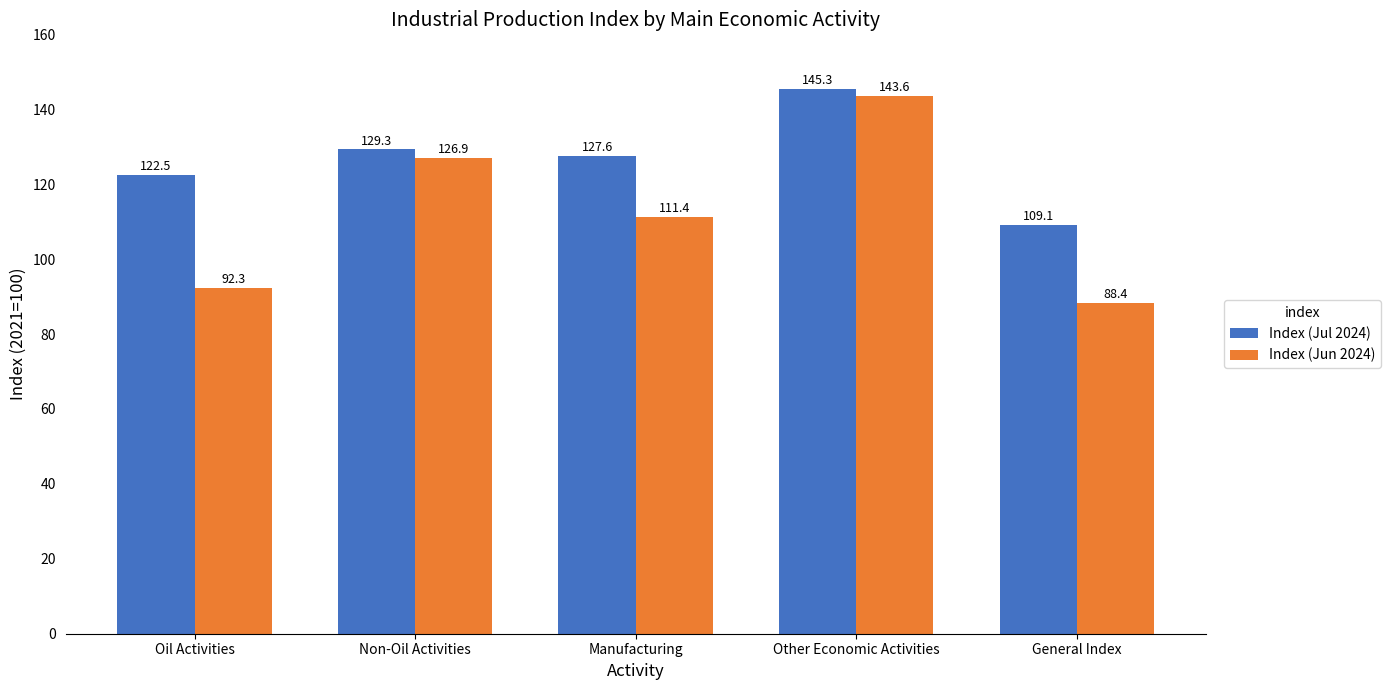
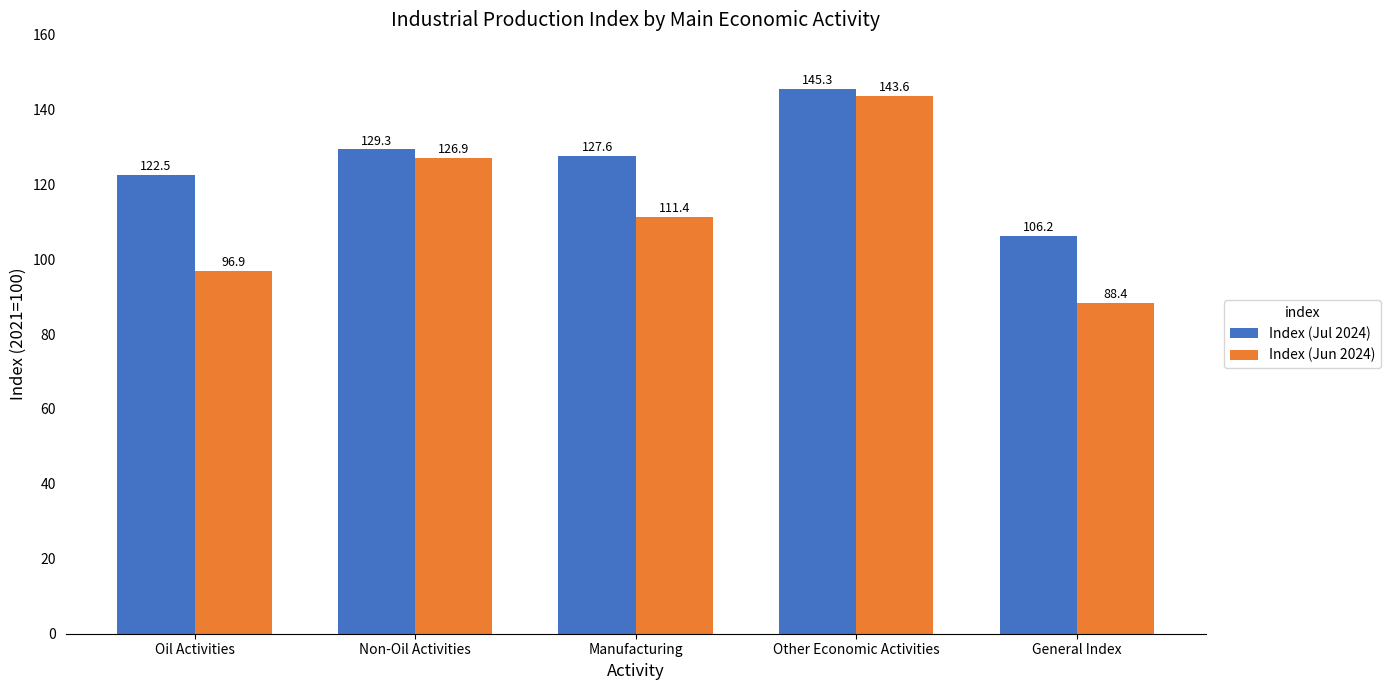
  {
    "Index (Jul 2024)": {
      "Oil Activities": 122.5,
      "Non-Oil Activities": 129.3,
      "Manufacturing": 127.6,
      "Other Economic Activities": 145.3,
-     "General Index": 109.1
+     "General Index": 106.2
    },
    "Index (Jun 2024)": {
-     "Oil Activities": 92.3,
+     "Oil Activities": 96.9,
      "Non-Oil Activities": 126.9,
      "Manufacturing": 111.4,
      "Other Economic Activities": 143.6,
      "General Index": 88.4
    }
  }
